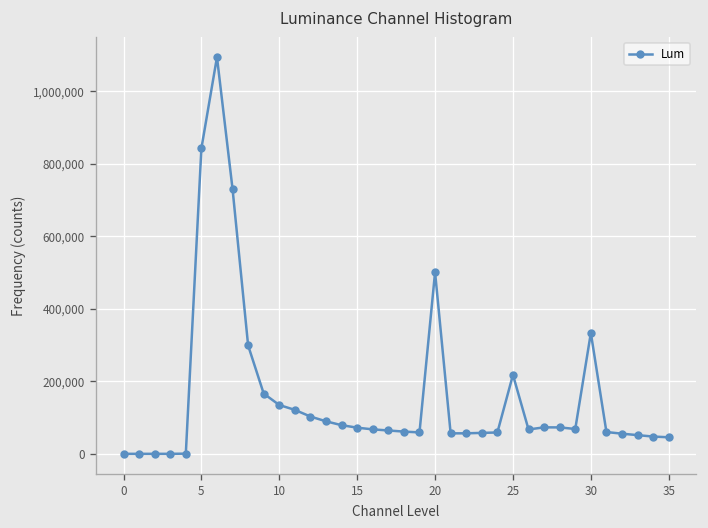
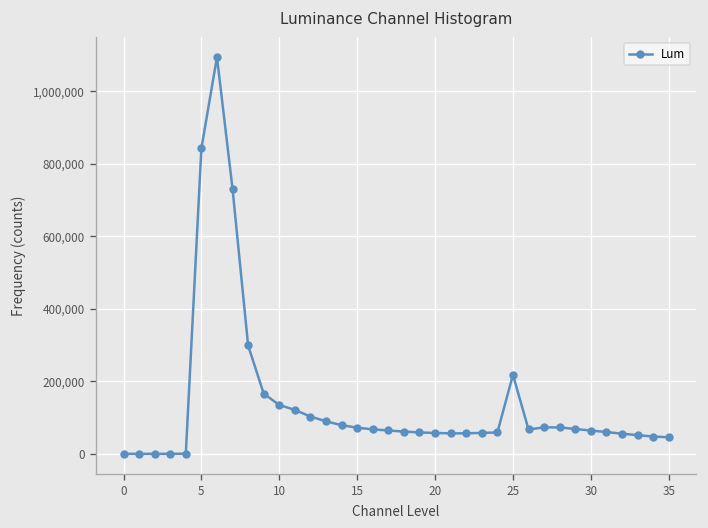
  {
    "0": "0",
    "5": "840,000",
    "10": "130,000",
    "15": "70,000",
-   "20": "500,000",
+   "20": "60,000",
    "25": "220,000",
-   "30": "330,000",
+   "30": "60,000",
    "35": "50,000"
  }
